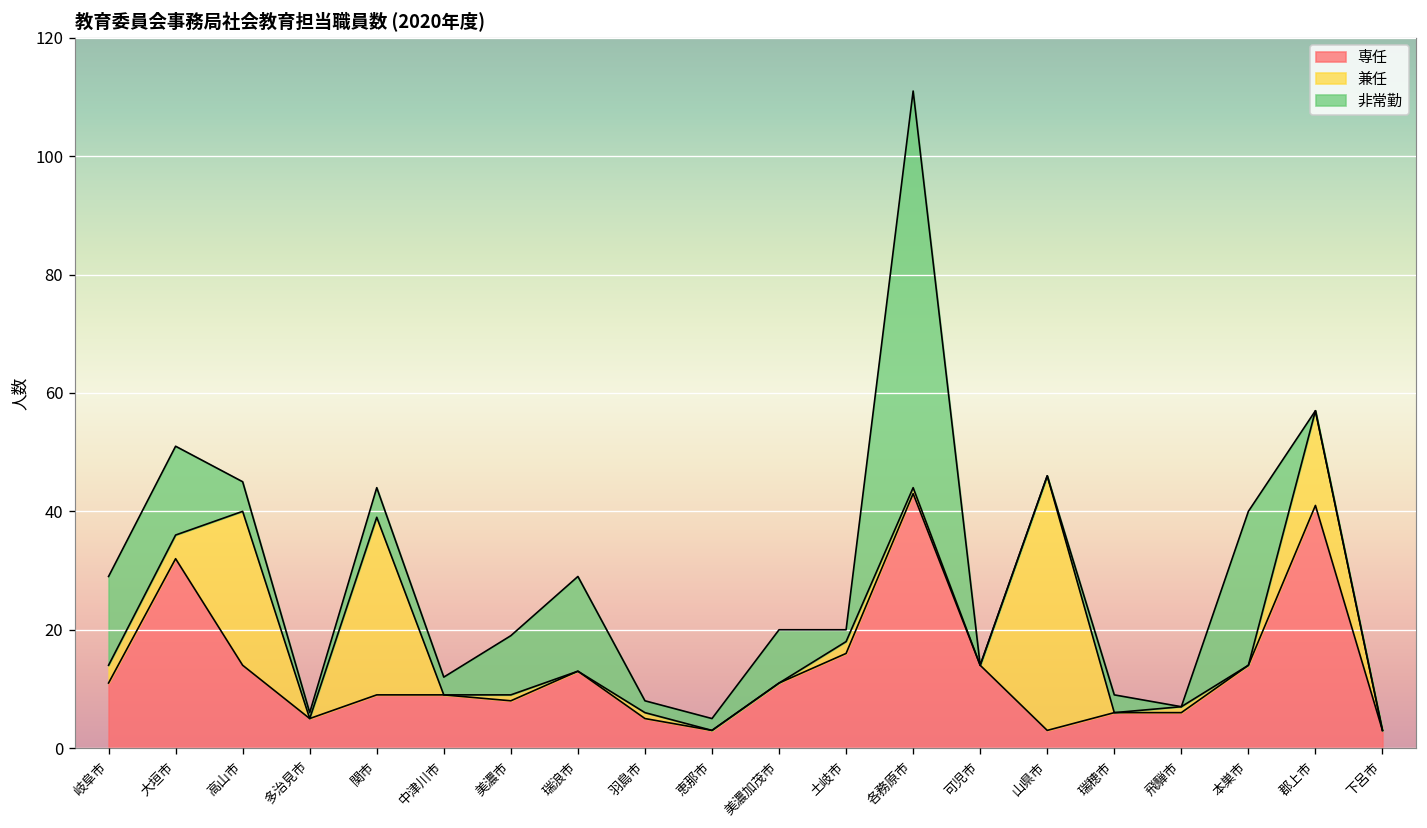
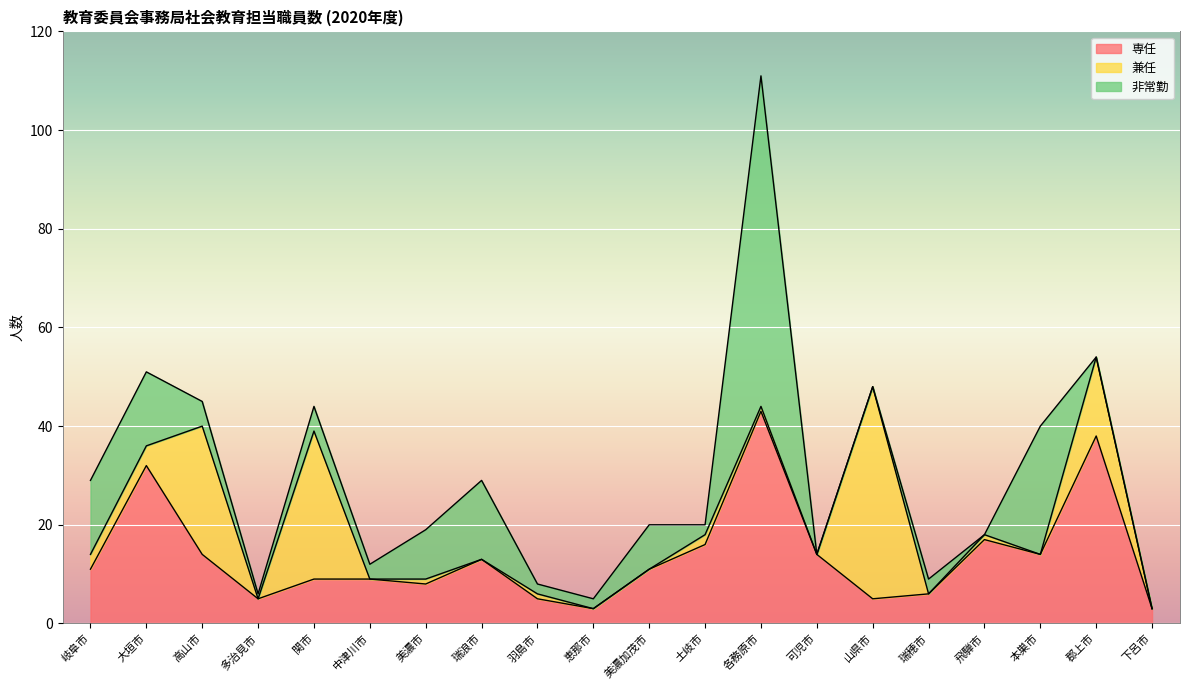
  {
    "専任": {
      "岐阜市": 11,
      "大垣市": 32,
      "高山市": 14,
      "関市": 9,
      "美濃市": 8,
      "羽島市": 5,
      "土岐市": 16,
      "各務原市": 43,
-     "山県市": 3,
-     "飛騨市": 6,
-     "郡上市": 41
+     "山県市": 5,
+     "飛騨市": 17,
+     "郡上市": 38
    },
    "兼任": {
      "岐阜市": 3,
      "大垣市": 4,
      "高山市": 26,
      "関市": 30,
      "美濃市": 1,
      "羽島市": 1,
      "土岐市": 2,
      "各務原市": 1
    },
    "非常勤": {
      "岐阜市": 15,
      "大垣市": 15,
      "高山市": 5,
      "多治見市": 1,
      "関市": 5,
      "中津川市": 3,
      "美濃市": 10,
      "瑞浪市": 16,
      "羽島市": 2,
      "恵那市": 2,
      "美濃加茂市": 9,
      "土岐市": 2,
      "各務原市": 67,
      "瑞穂市": 3,
      "本巣市": 26
    }
  }
